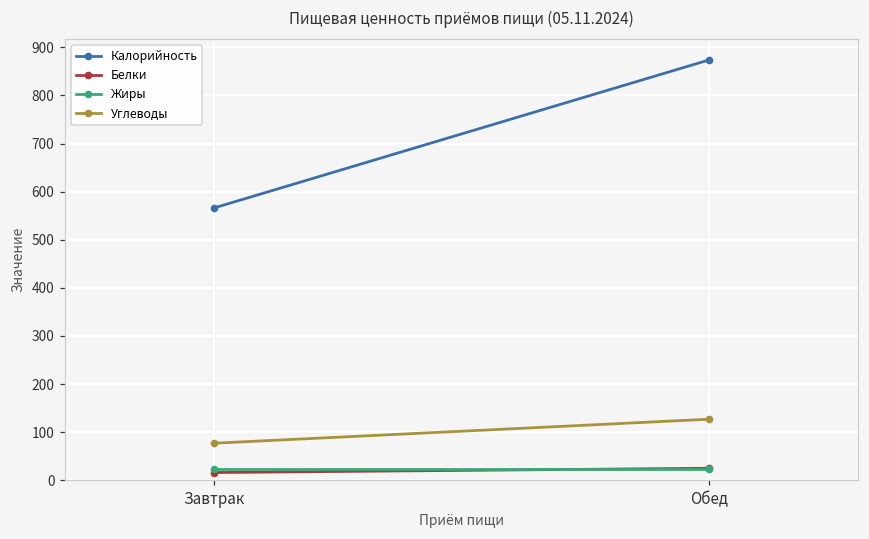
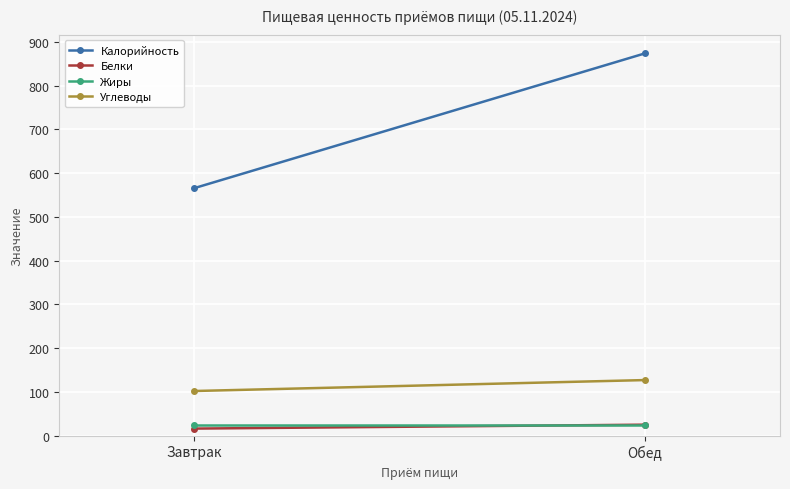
  {
    "Калорийность": {
      "Завтрак": 570,
      "Обед": 870
    },
    "Белки": {
      "Завтрак": 20
    },
    "Жиры": {
      "Завтрак": 20
    },
    "Углеводы": {
-     "Завтрак": 80,
+     "Завтрак": 100,
      "Обед": 130
    }
  }
